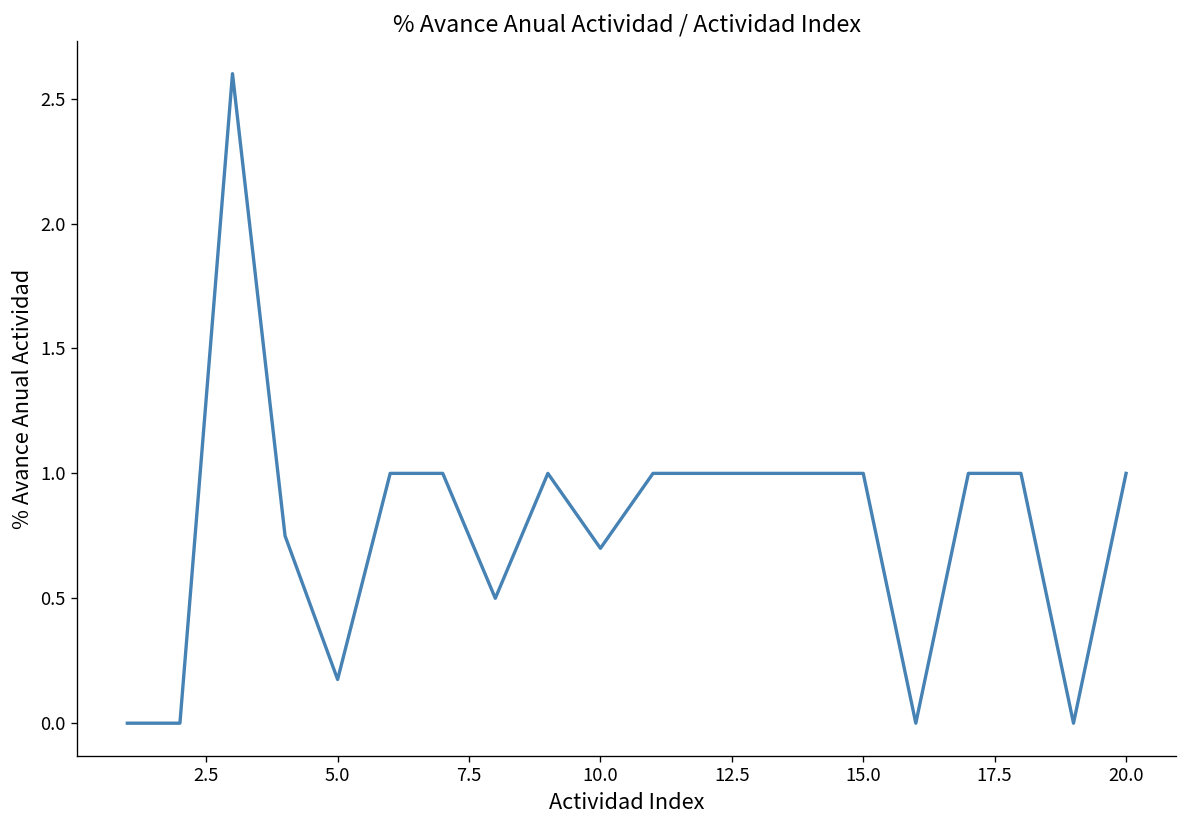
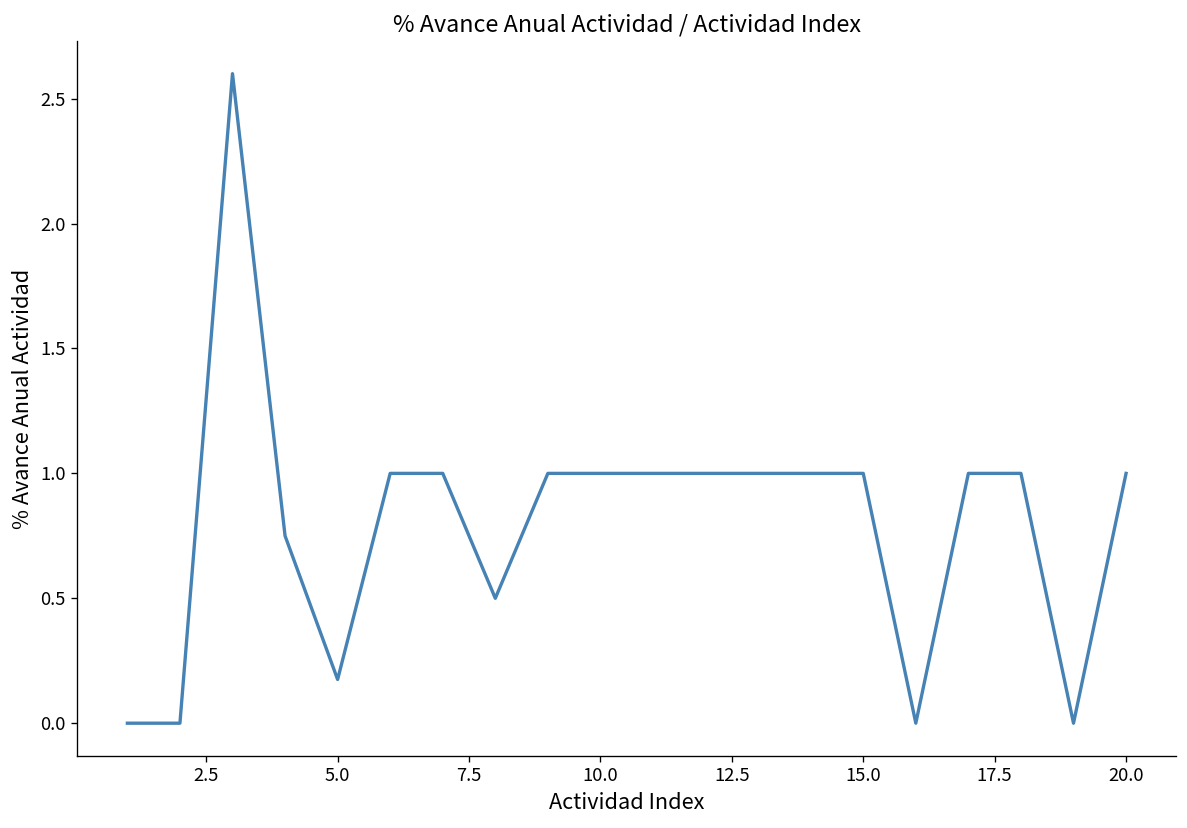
  {
    "5.0": 0.18,
-   "10.0": 0.7,
+   "10.0": 1.0,
    "15.0": 1.0,
    "20.0": 1.0
  }
